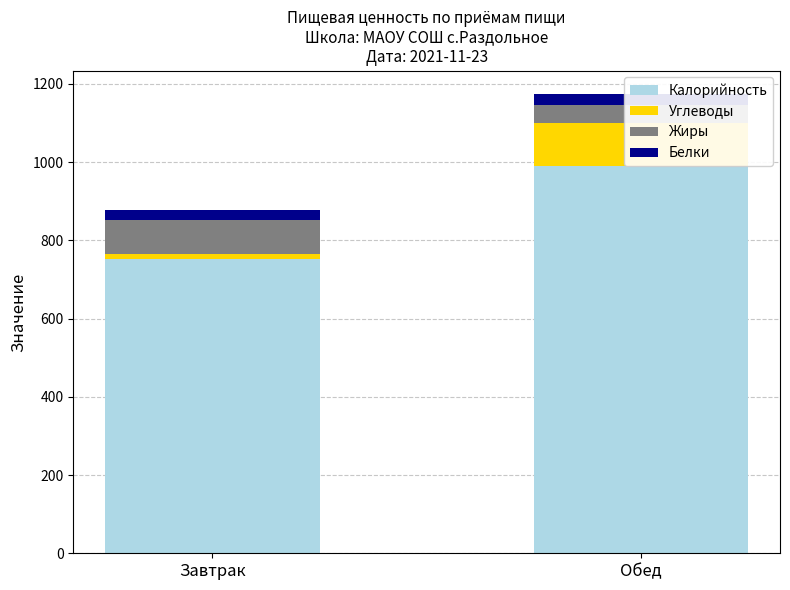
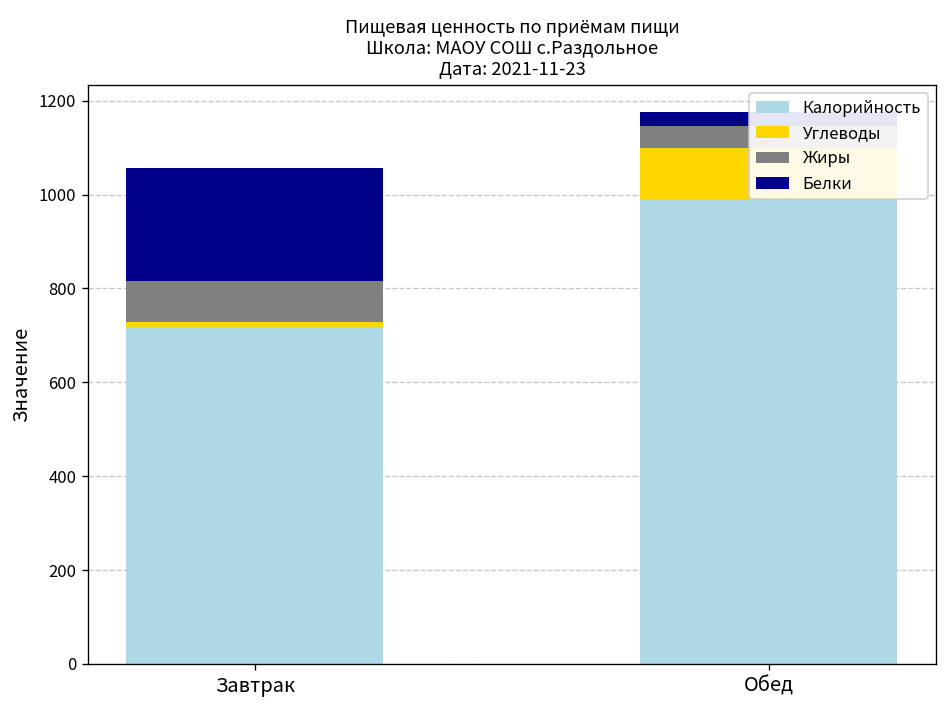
  {
    "Калорийность": {
-     "Завтрак": 750,
+     "Завтрак": 720,
      "Обед": 990
    },
    "Углеводы": {
      "Завтрак": 10
    },
    "Жиры": {
      "Завтрак": 90
    },
    "Белки": {
-     "Завтрак": 20
+     "Завтрак": 240
    }
  }
